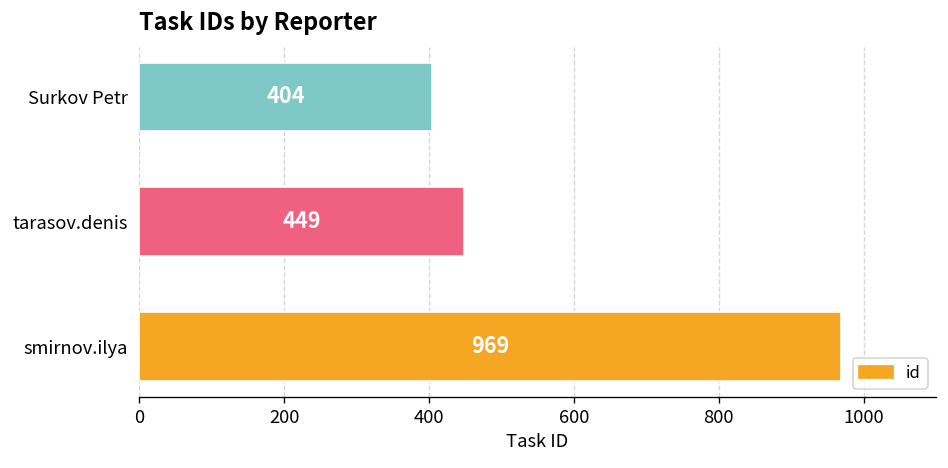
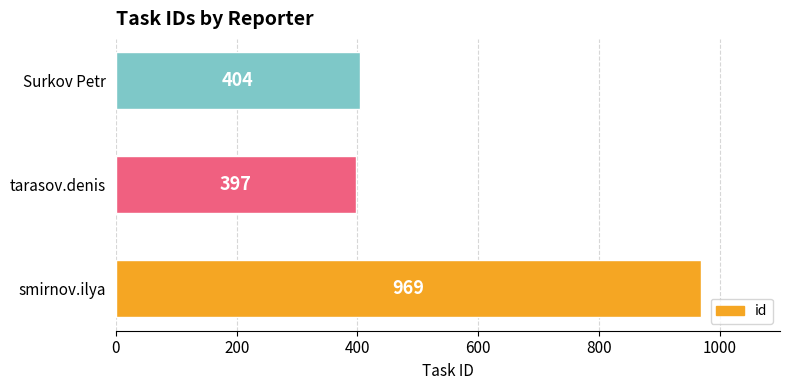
  {
    "Surkov Petr": 404,
-   "tarasov.denis": 449,
+   "tarasov.denis": 397,
    "smirnov.ilya": 969
  }
